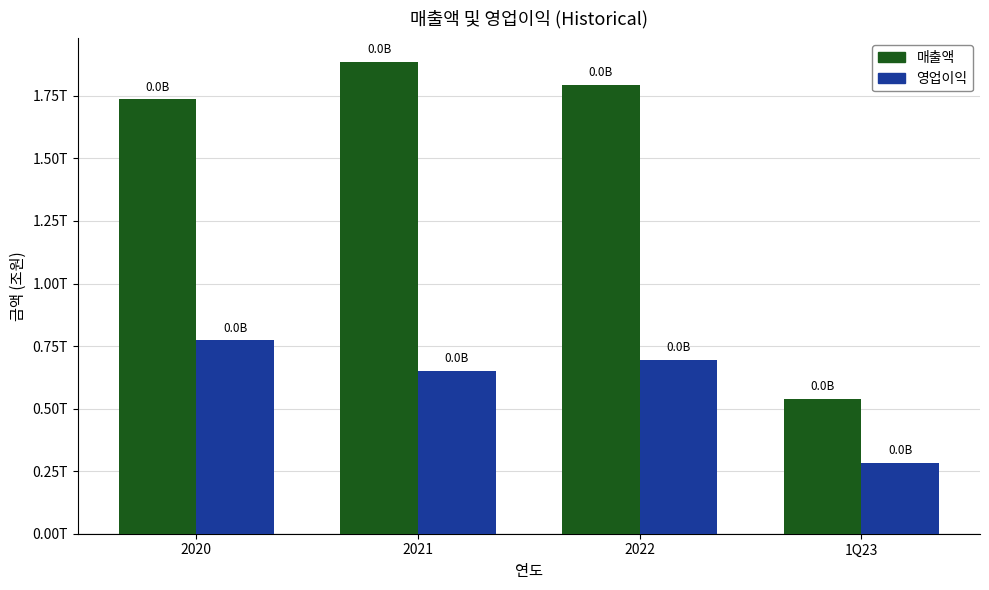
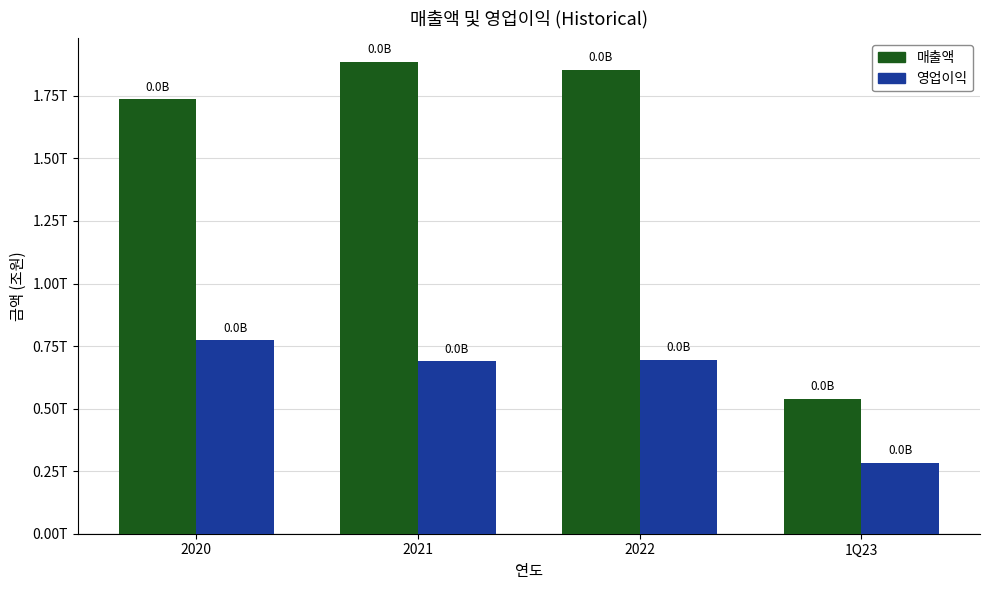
  {
    "매출액": {
-     "2022": "1.80T"
+     "2022": "1.85T"
    },
    "영업이익": {
-     "2021": "0.65T"
+     "2021": "0.69T"
    }
  }
